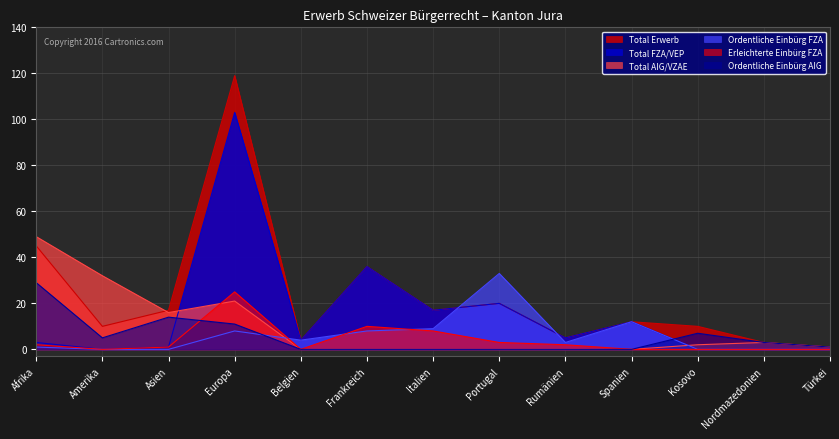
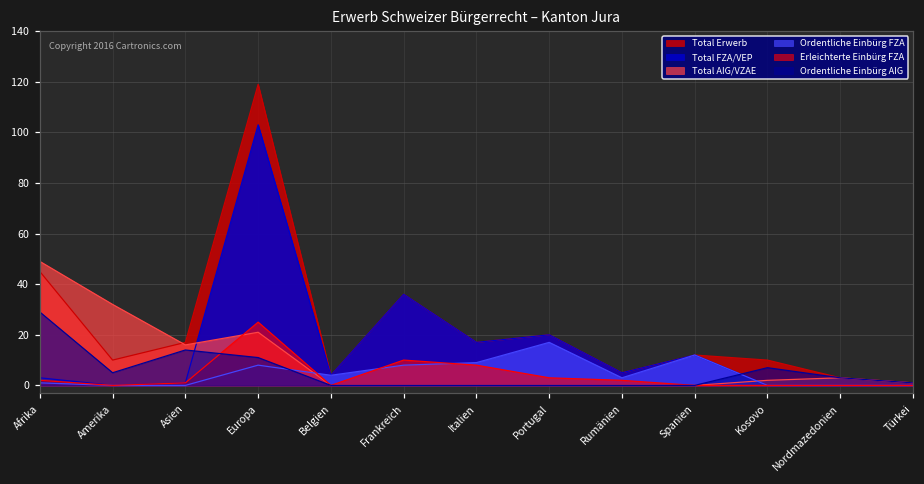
  {
    "Total AIG/VZAE": {
      "Afrika": 49,
      "Amerika": 32,
      "Europa": 21,
      "Kosovo": 2
    },
    "Ordentliche Einbürg FZA": {
      "Europa": 8,
      "Frankreich": 8,
-     "Portugal": 33
+     "Portugal": 17
    }
  }
